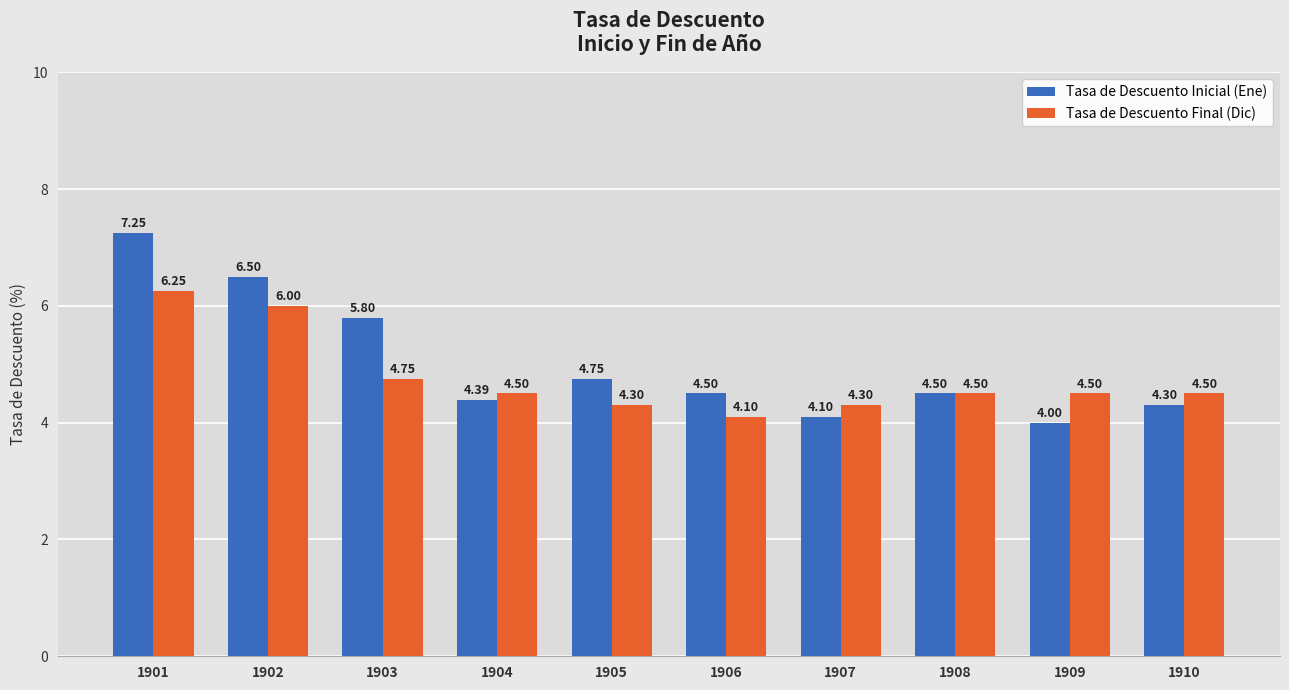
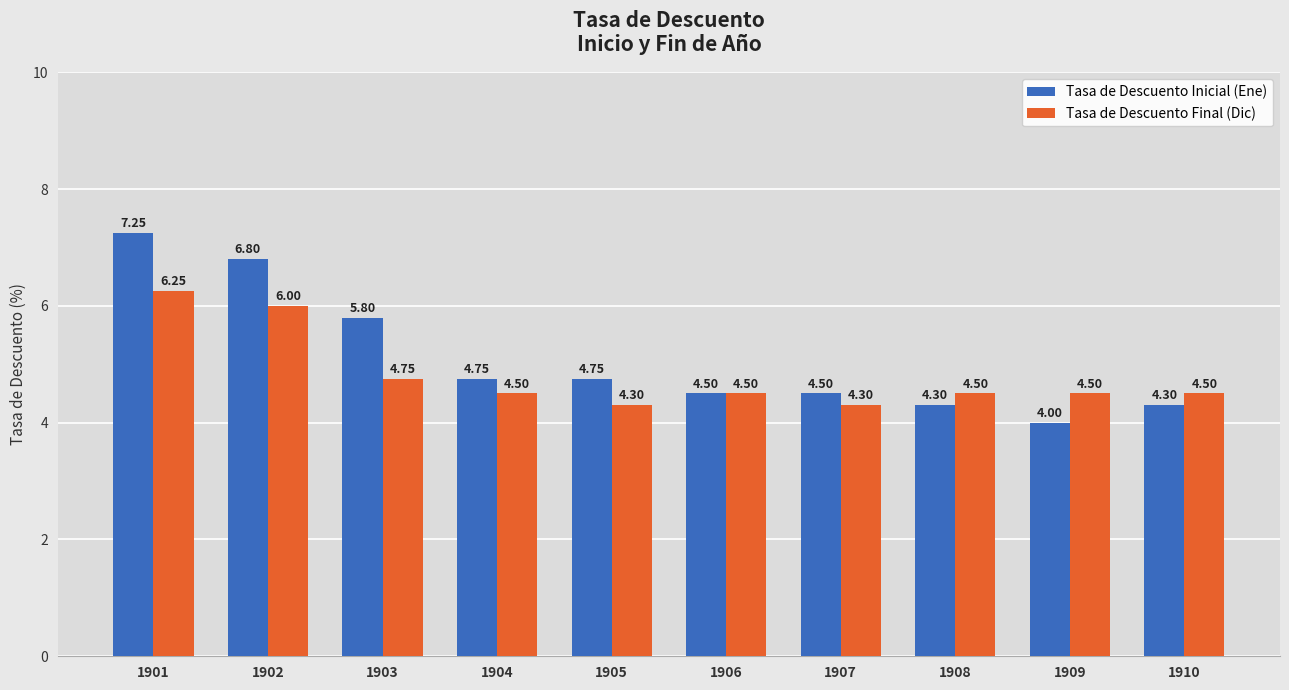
  {
    "Tasa de Descuento Inicial (Ene)": {
      "1901": 7.25,
-     "1902": 6.50,
+     "1902": 6.80,
      "1903": 5.80,
-     "1904": 4.39,
+     "1904": 4.75,
      "1905": 4.75,
      "1906": 4.50,
-     "1907": 4.10,
-     "1908": 4.50,
+     "1907": 4.50,
+     "1908": 4.30,
      "1909": 4.00,
      "1910": 4.30
    },
    "Tasa de Descuento Final (Dic)": {
      "1901": 6.25,
      "1902": 6.00,
      "1903": 4.75,
      "1904": 4.50,
      "1905": 4.30,
-     "1906": 4.10,
+     "1906": 4.50,
      "1907": 4.30,
      "1908": 4.50,
      "1909": 4.50,
      "1910": 4.50
    }
  }
